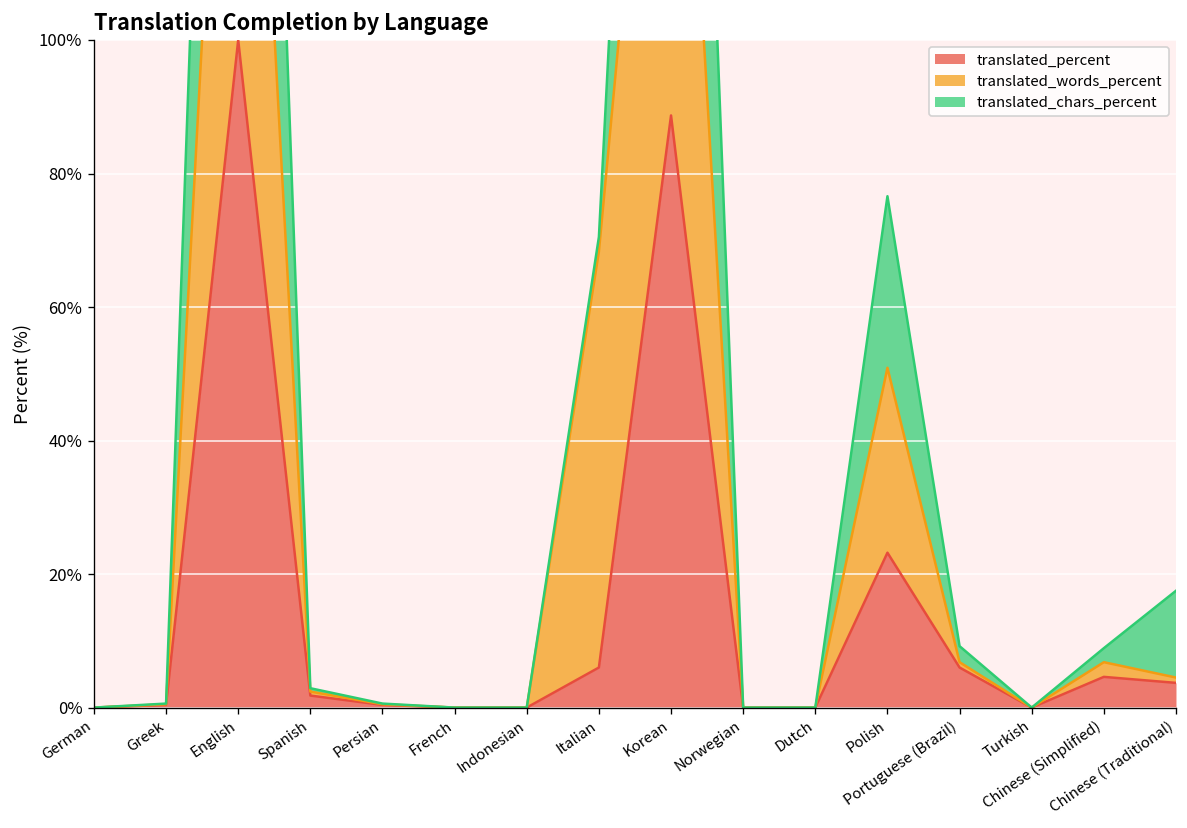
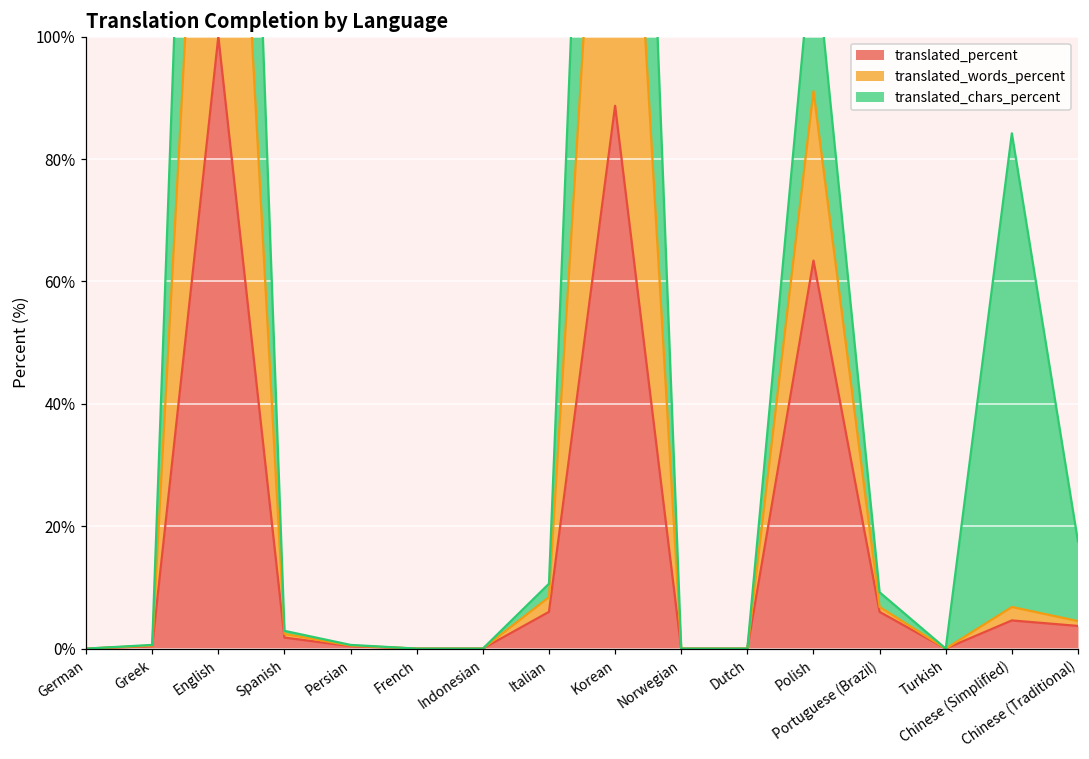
  {
    "translated_percent": {
      "English": "100%",
      "Spanish": "2%",
      "Italian": "6%",
      "Korean": "89%",
-     "Polish": "23%",
+     "Polish": "63%",
      "Portuguese (Brazil)": "6%",
      "Chinese (Simplified)": "5%",
      "Chinese (Traditional)": "4%"
    },
    "translated_words_percent": {
      "Spanish": "1%",
-     "Italian": "62%",
+     "Italian": "2%",
      "Polish": "28%",
      "Portuguese (Brazil)": "1%",
      "Chinese (Simplified)": "2%",
      "Chinese (Traditional)": "1%"
    },
    "translated_chars_percent": {
      "Spanish": "1%",
      "Italian": "2%",
      "Portuguese (Brazil)": "2%",
-     "Chinese (Simplified)": "2%",
+     "Chinese (Simplified)": "77%",
      "Chinese (Traditional)": "13%"
    }
  }
